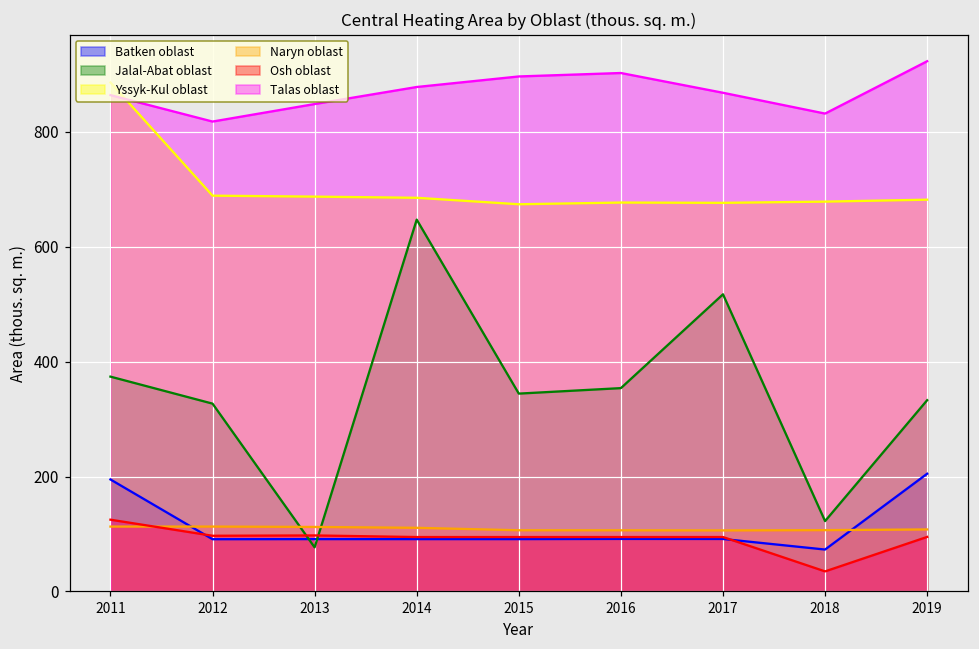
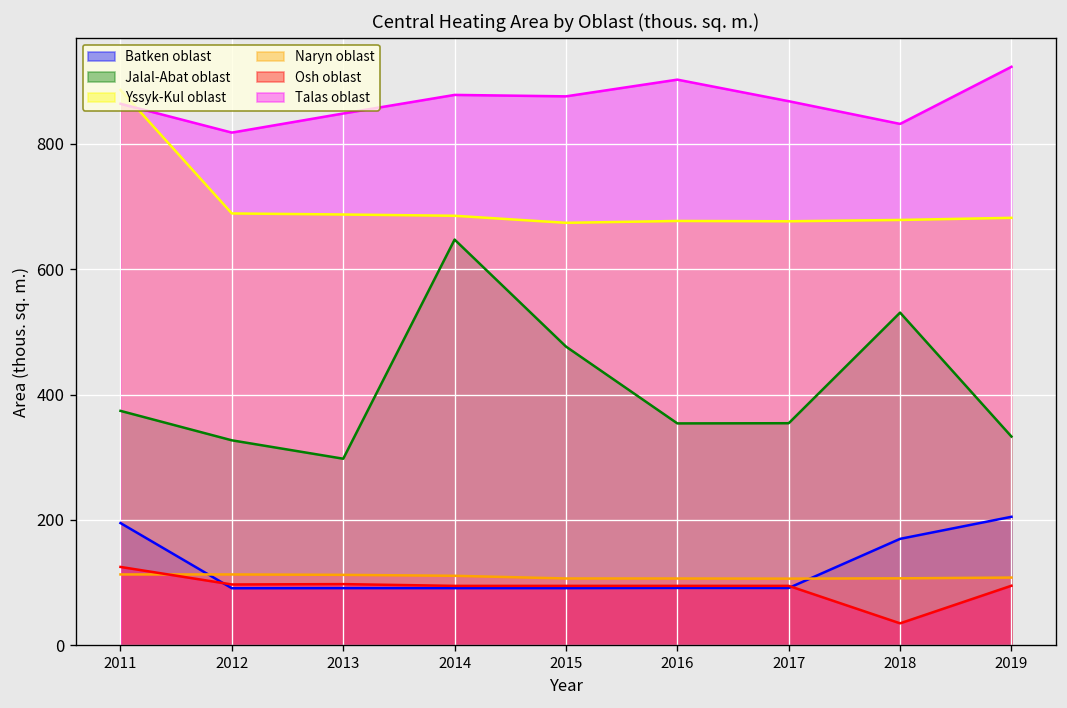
  {
    "Batken oblast": {
      "2011": 200,
      "2012": 90,
      "2013": 90,
-     "2018": 70,
+     "2018": 170,
      "2019": 210
    },
    "Jalal-Abat oblast": {
      "2011": 370,
      "2012": 330,
-     "2013": 80,
+     "2013": 300,
      "2014": 650,
-     "2015": 340,
+     "2015": 480,
      "2016": 350,
-     "2017": 520,
-     "2018": 120,
+     "2017": 350,
+     "2018": 530,
      "2019": 330
    },
    "Osh oblast": {
      "2011": 130,
      "2012": 100,
      "2013": 100,
      "2018": 40,
      "2019": 100
    },
    "Talas oblast": {
      "2012": 820,
      "2013": 850,
      "2014": 880,
-     "2015": 900,
+     "2015": 880,
      "2016": 900,
      "2017": 870,
      "2018": 830,
      "2019": 920
    }
  }
